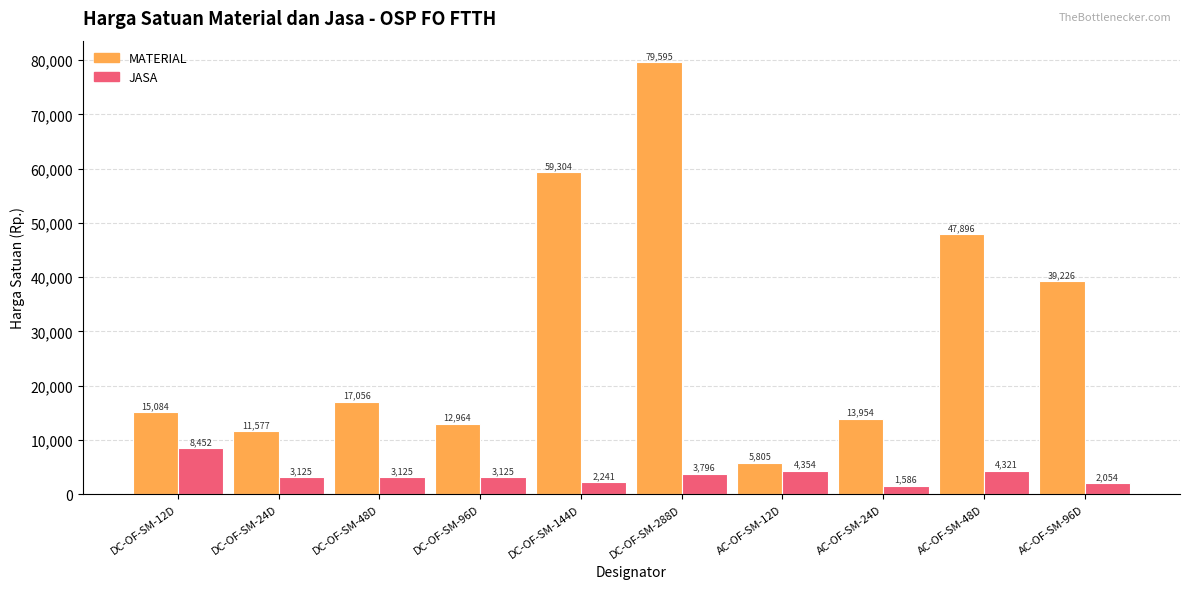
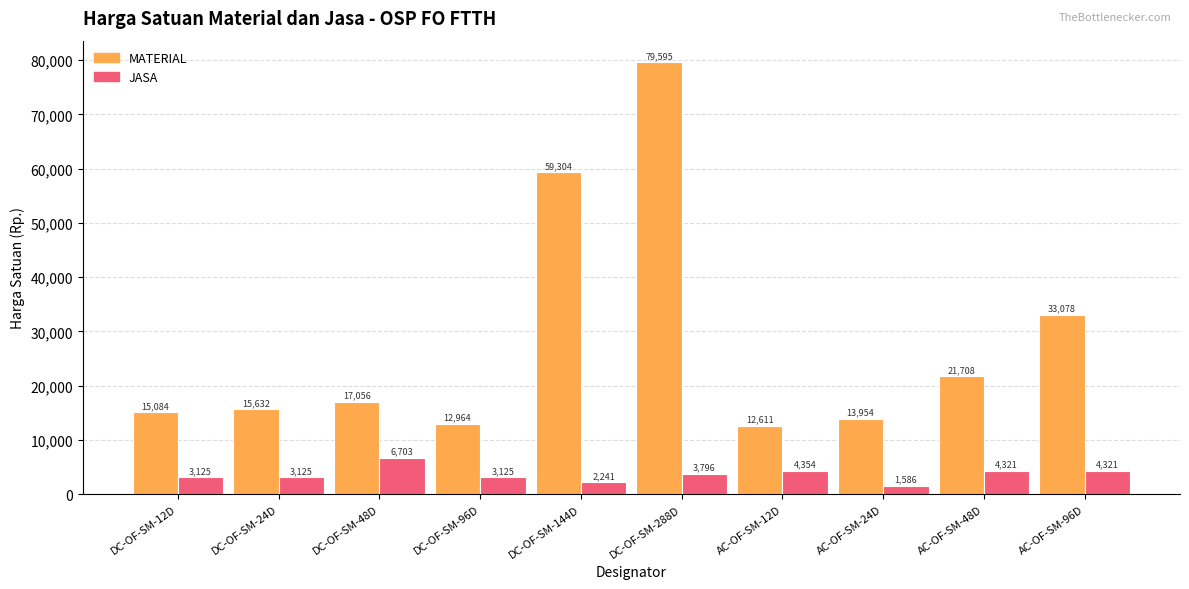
  {
    "MATERIAL": {
      "DC-OF-SM-12D": "15,084",
-     "DC-OF-SM-24D": "11,577",
+     "DC-OF-SM-24D": "15,632",
      "DC-OF-SM-48D": "17,056",
      "DC-OF-SM-96D": "12,964",
      "DC-OF-SM-144D": "59,304",
      "DC-OF-SM-288D": "79,595",
-     "AC-OF-SM-12D": "5,805",
+     "AC-OF-SM-12D": "12,611",
      "AC-OF-SM-24D": "13,954",
-     "AC-OF-SM-48D": "47,896",
-     "AC-OF-SM-96D": "39,226"
+     "AC-OF-SM-48D": "21,708",
+     "AC-OF-SM-96D": "33,078"
    },
    "JASA": {
-     "DC-OF-SM-12D": "8,452",
+     "DC-OF-SM-12D": "3,125",
      "DC-OF-SM-24D": "3,125",
-     "DC-OF-SM-48D": "3,125",
+     "DC-OF-SM-48D": "6,703",
      "DC-OF-SM-96D": "3,125",
      "DC-OF-SM-144D": "2,241",
      "DC-OF-SM-288D": "3,796",
      "AC-OF-SM-12D": "4,354",
      "AC-OF-SM-24D": "1,586",
      "AC-OF-SM-48D": "4,321",
-     "AC-OF-SM-96D": "2,054"
+     "AC-OF-SM-96D": "4,321"
    }
  }
